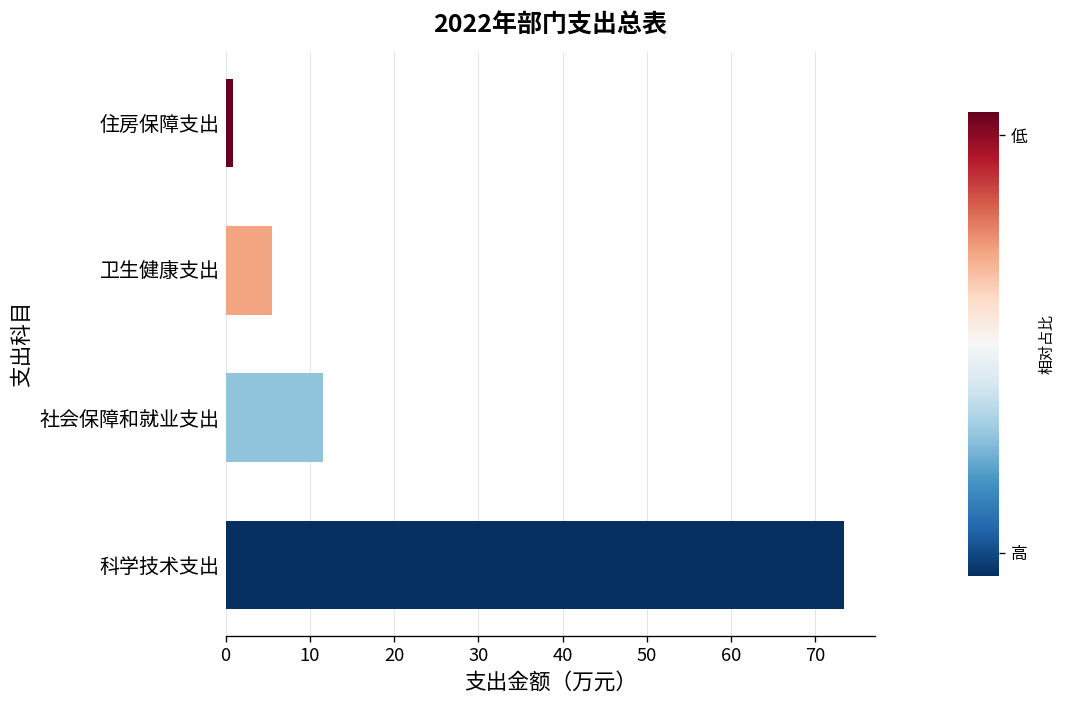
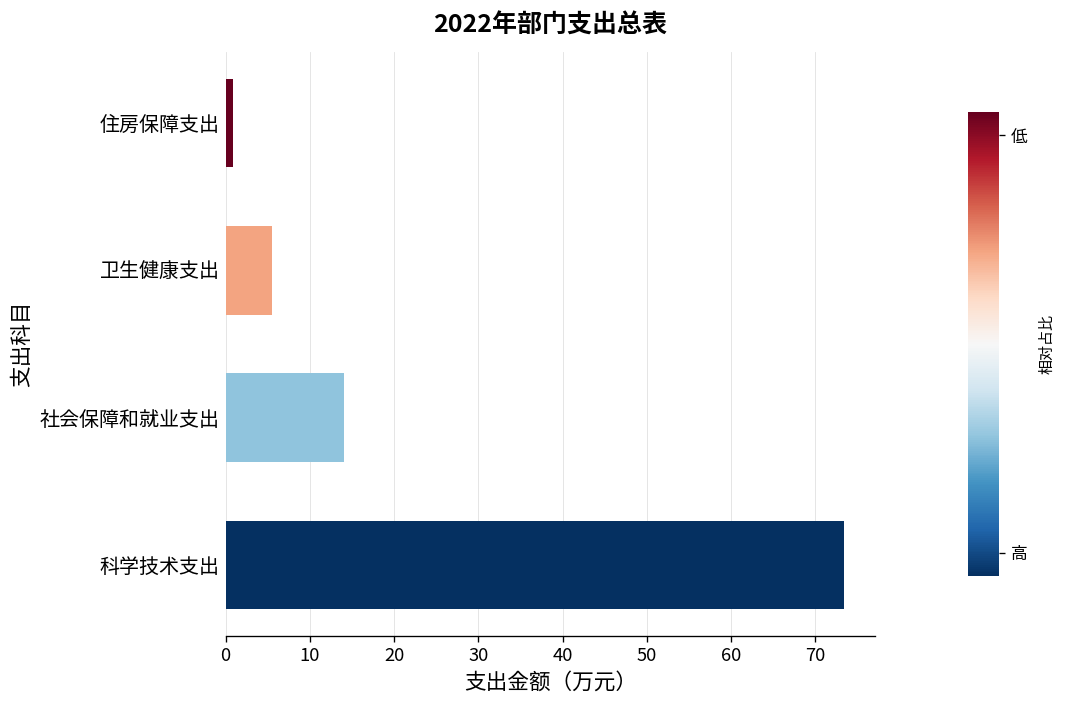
  {
    "住房保障支出": 1,
    "卫生健康支出": 5,
-   "社会保障和就业支出": 12,
+   "社会保障和就业支出": 14,
    "科学技术支出": 73
  }
